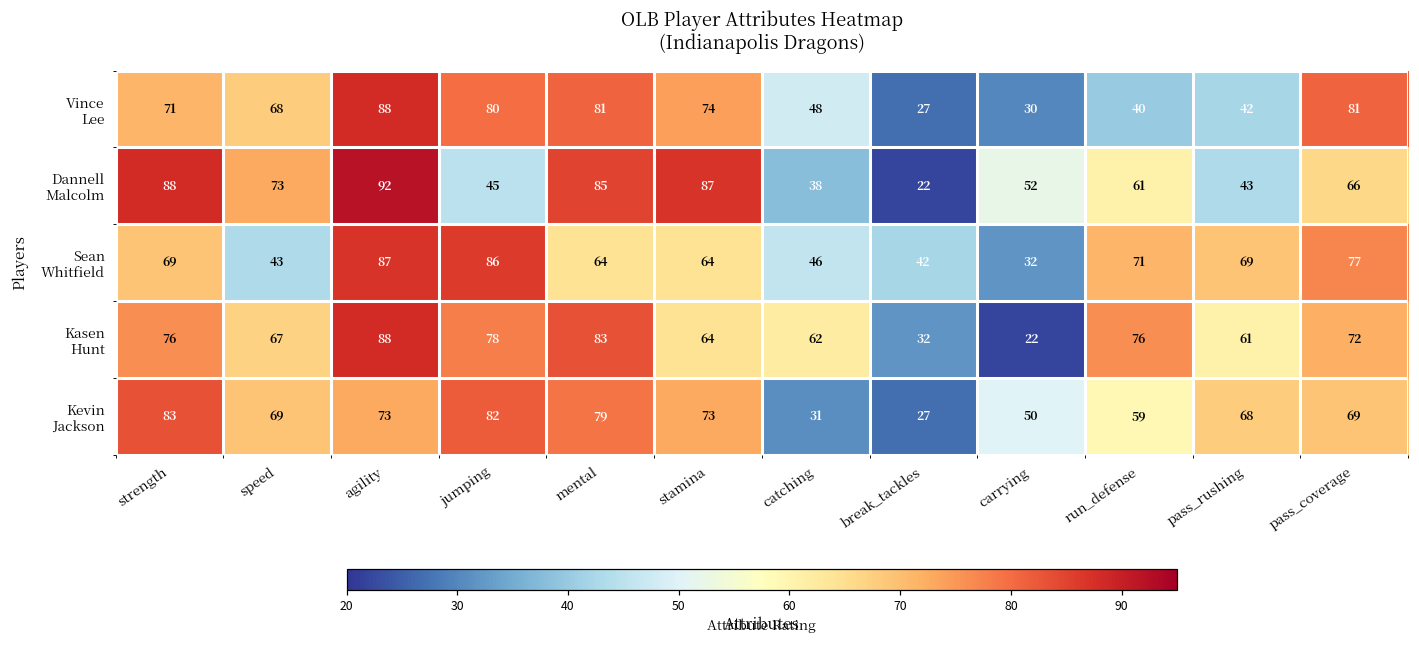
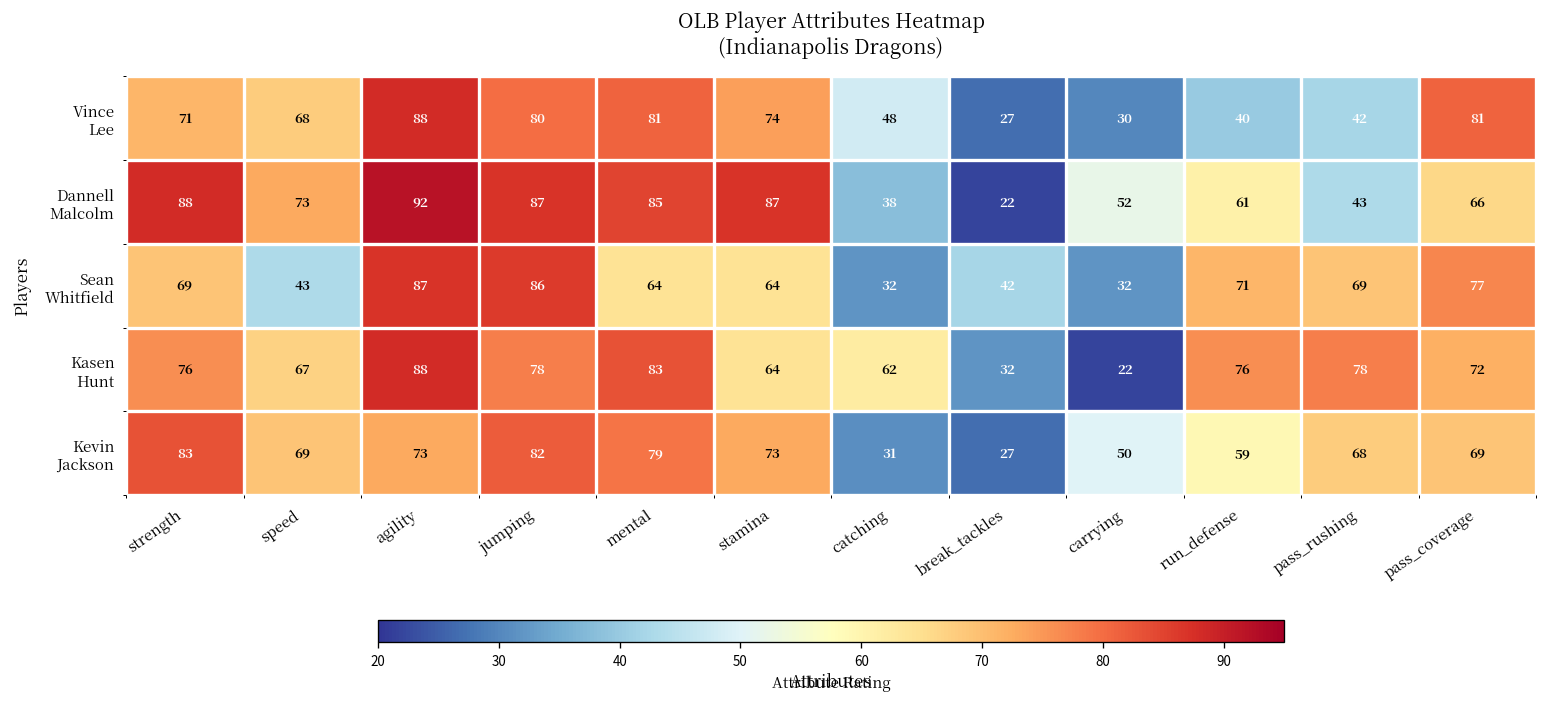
  {
    "Vince Lee": {
      "strength": 71,
      "speed": 68,
      "agility": 88,
      "jumping": 80,
      "mental": 81,
      "stamina": 74,
      "catching": 48,
      "break_tackles": 27,
      "carrying": 30,
      "run_defense": 40,
      "pass_rushing": 42,
      "pass_coverage": 81
    },
    "Dannell Malcolm": {
      "strength": 88,
      "speed": 73,
      "agility": 92,
-     "jumping": 45,
+     "jumping": 87,
      "mental": 85,
      "stamina": 87,
      "catching": 38,
      "break_tackles": 22,
      "carrying": 52,
      "run_defense": 61,
      "pass_rushing": 43,
      "pass_coverage": 66
    },
    "Sean Whitfield": {
      "strength": 69,
      "speed": 43,
      "agility": 87,
      "jumping": 86,
      "mental": 64,
      "stamina": 64,
-     "catching": 46,
+     "catching": 32,
      "break_tackles": 42,
      "carrying": 32,
      "run_defense": 71,
      "pass_rushing": 69,
      "pass_coverage": 77
    },
    "Kasen Hunt": {
      "strength": 76,
      "speed": 67,
      "agility": 88,
      "jumping": 78,
      "mental": 83,
      "stamina": 64,
      "catching": 62,
      "break_tackles": 32,
      "carrying": 22,
      "run_defense": 76,
-     "pass_rushing": 61,
+     "pass_rushing": 78,
      "pass_coverage": 72
    },
    "Kevin Jackson": {
      "strength": 83,
      "speed": 69,
      "agility": 73,
      "jumping": 82,
      "mental": 79,
      "stamina": 73,
      "catching": 31,
      "break_tackles": 27,
      "carrying": 50,
      "run_defense": 59,
      "pass_rushing": 68,
      "pass_coverage": 69
    }
  }
